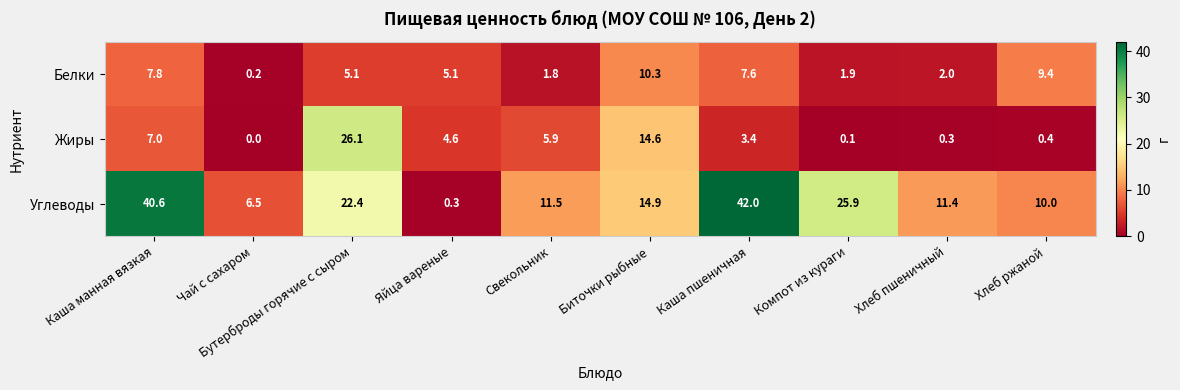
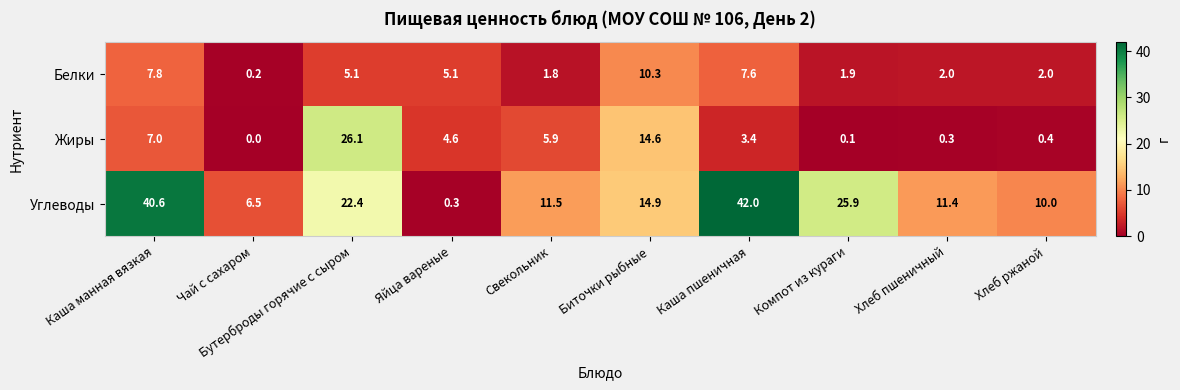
  {
    "Белки": {
      "Каша манная вязкая": 7.8,
      "Чай с сахаром": 0.2,
      "Бутерброды горячие с сыром": 5.1,
      "Яйца вареные": 5.1,
      "Свекольник": 1.8,
      "Биточки рыбные": 10.3,
      "Каша пшеничная": 7.6,
      "Компот из кураги": 1.9,
      "Хлеб пшеничный": 2.0,
-     "Хлеб ржаной": 9.4
+     "Хлеб ржаной": 2.0
    },
    "Жиры": {
      "Каша манная вязкая": 7.0,
      "Чай с сахаром": 0.0,
      "Бутерброды горячие с сыром": 26.1,
      "Яйца вареные": 4.6,
      "Свекольник": 5.9,
      "Биточки рыбные": 14.6,
      "Каша пшеничная": 3.4,
      "Компот из кураги": 0.1,
      "Хлеб пшеничный": 0.3,
      "Хлеб ржаной": 0.4
    },
    "Углеводы": {
      "Каша манная вязкая": 40.6,
      "Чай с сахаром": 6.5,
      "Бутерброды горячие с сыром": 22.4,
      "Яйца вареные": 0.3,
      "Свекольник": 11.5,
      "Биточки рыбные": 14.9,
      "Каша пшеничная": 42.0,
      "Компот из кураги": 25.9,
      "Хлеб пшеничный": 11.4,
      "Хлеб ржаной": 10.0
    }
  }
